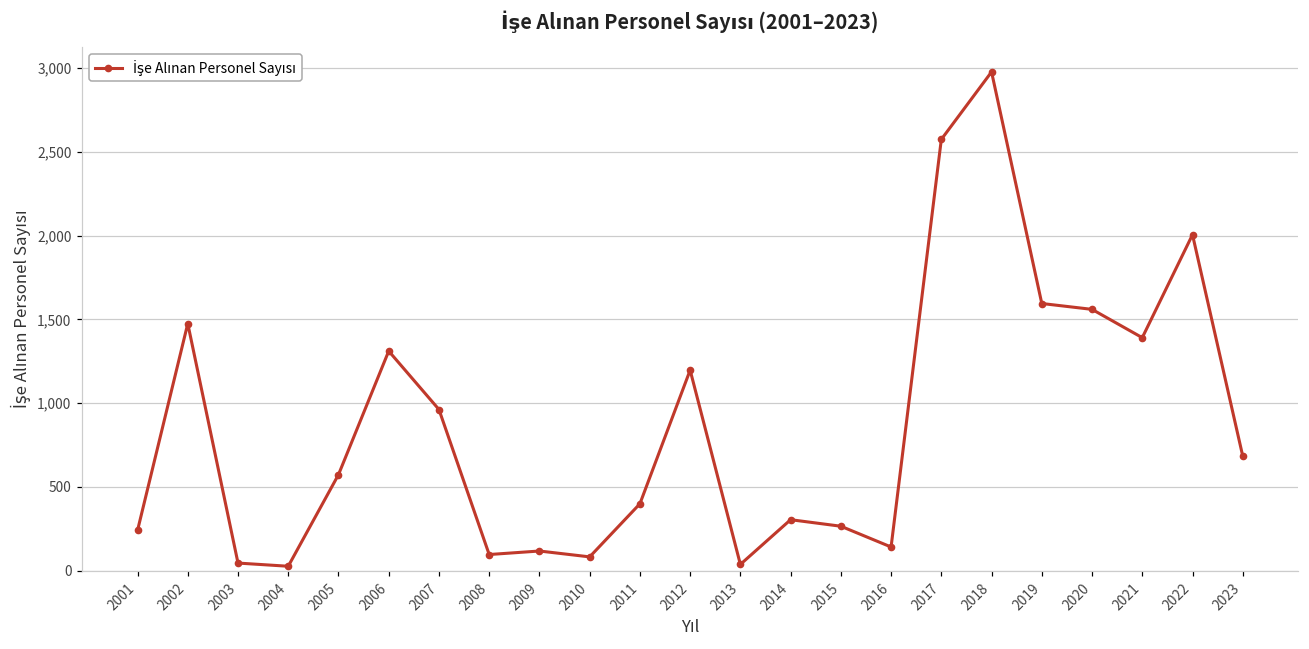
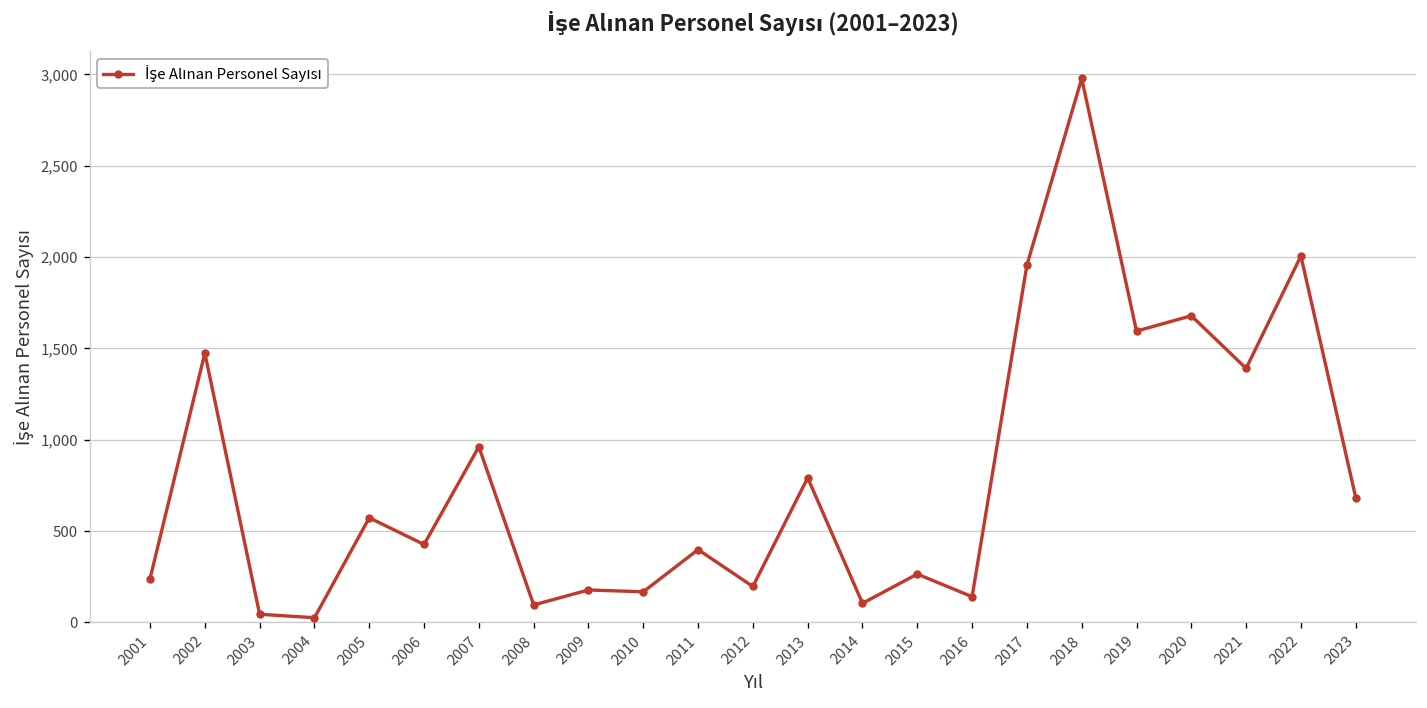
  {
    "2001": "240",
    "2002": "1,480",
    "2003": "50",
    "2004": "30",
    "2005": "570",
-   "2006": "1,310",
+   "2006": "430",
    "2007": "960",
    "2008": "100",
-   "2009": "120",
-   "2010": "80",
+   "2009": "180",
+   "2010": "170",
    "2011": "400",
-   "2012": "1,200",
-   "2013": "40",
-   "2014": "300",
+   "2012": "200",
+   "2013": "790",
+   "2014": "110",
    "2015": "270",
    "2016": "140",
-   "2017": "2,580",
+   "2017": "1,960",
    "2018": "2,980",
    "2019": "1,600",
-   "2020": "1,560",
+   "2020": "1,680",
    "2021": "1,390",
    "2022": "2,010",
    "2023": "680"
  }
